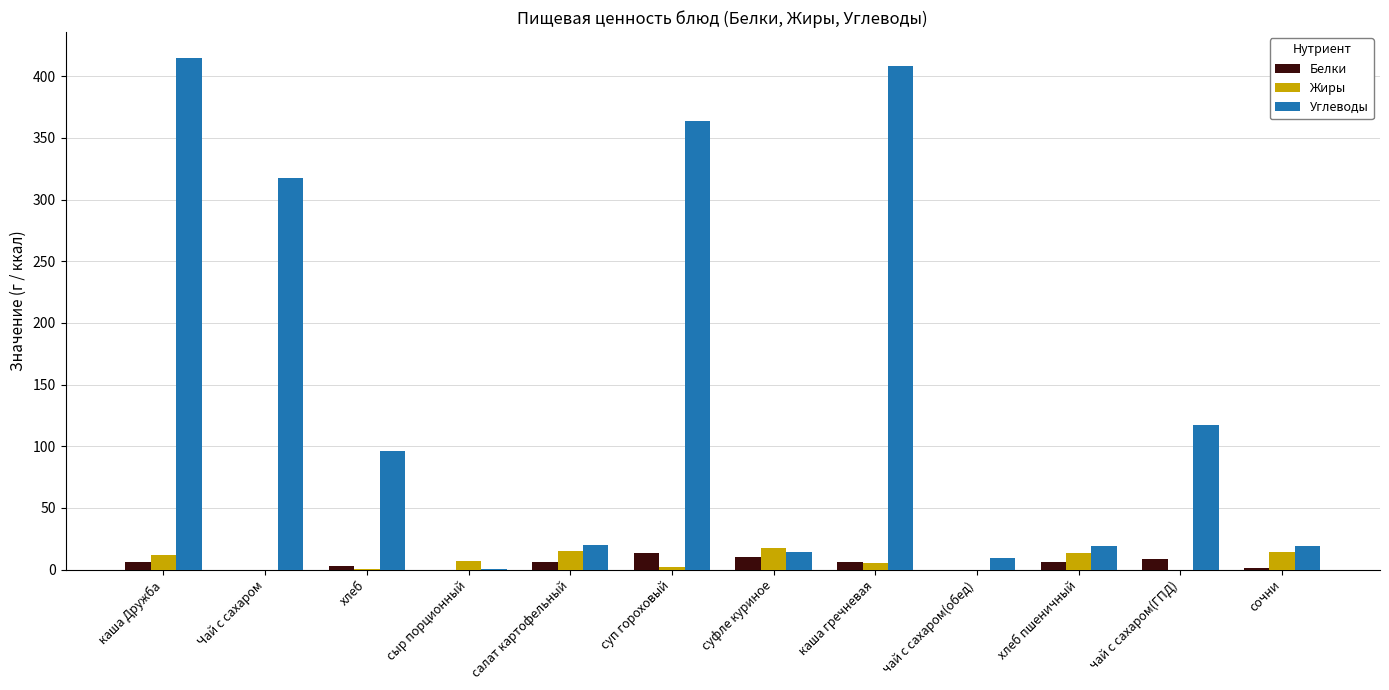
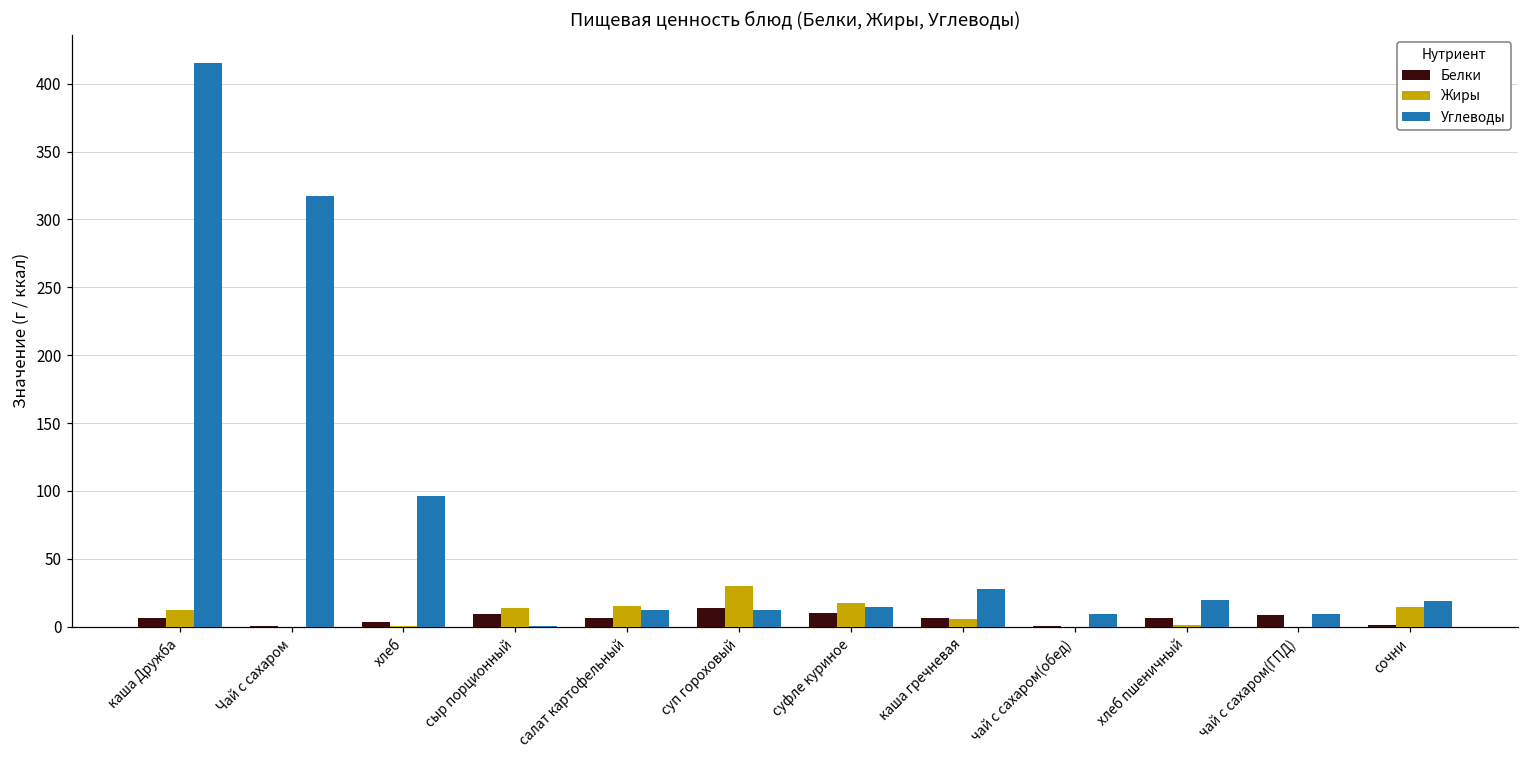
  {
    "Белки": {
      "каша Дружба": 6,
      "хлеб": 3,
-     "сыр порционный": 0,
+     "сыр порционный": 10,
      "салат картофельный": 6,
      "суп гороховый": 14,
      "суфле куриное": 10,
      "каша гречневая": 6,
      "хлеб пшеничный": 6,
      "чай с сахаром(ГПД)": 8
    },
    "Жиры": {
      "каша Дружба": 12,
-     "сыр порционный": 7,
+     "сыр порционный": 14,
      "салат картофельный": 15,
-     "суп гороховый": 2,
+     "суп гороховый": 30,
      "суфле куриное": 17,
      "каша гречневая": 5,
-     "хлеб пшеничный": 14,
+     "хлеб пшеничный": 1,
      "сочни": 15
    },
    "Углеводы": {
      "каша Дружба": 415,
      "Чай с сахаром": 317,
      "хлеб": 96,
-     "салат картофельный": 20,
-     "суп гороховый": 363,
+     "салат картофельный": 12,
+     "суп гороховый": 12,
      "суфле куриное": 14,
-     "каша гречневая": 408,
+     "каша гречневая": 28,
      "чай с сахаром(обед)": 9,
      "хлеб пшеничный": 20,
-     "чай с сахаром(ГПД)": 118,
+     "чай с сахаром(ГПД)": 9,
      "сочни": 19
    }
  }
